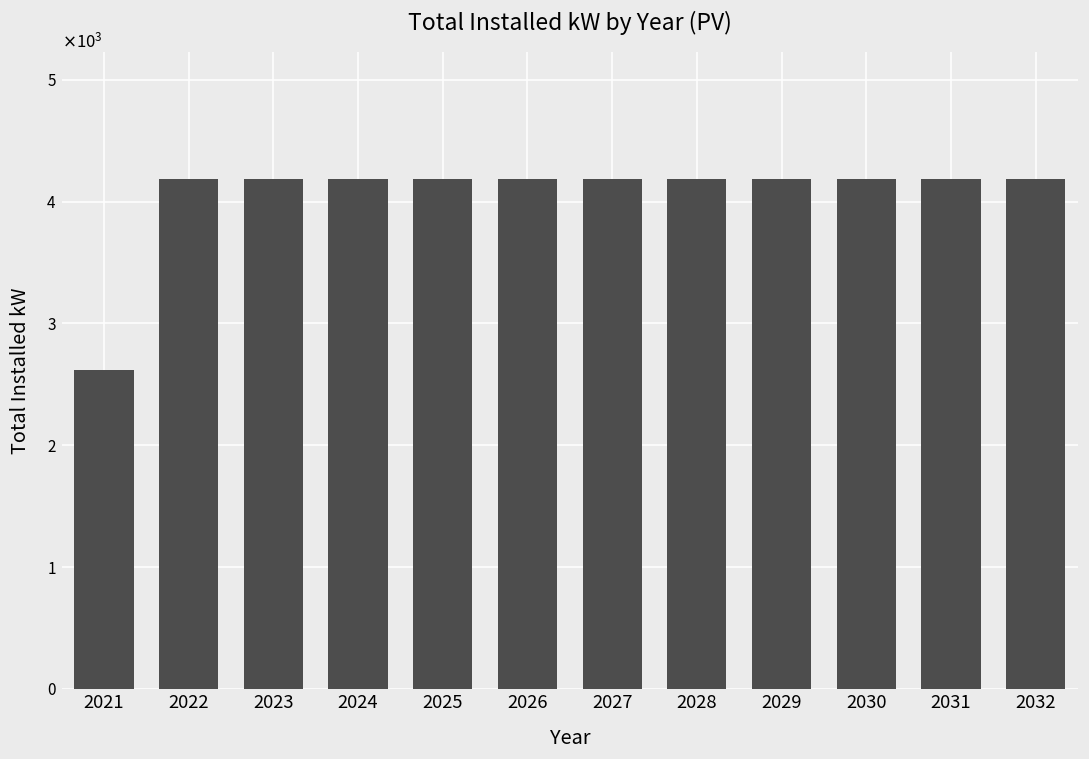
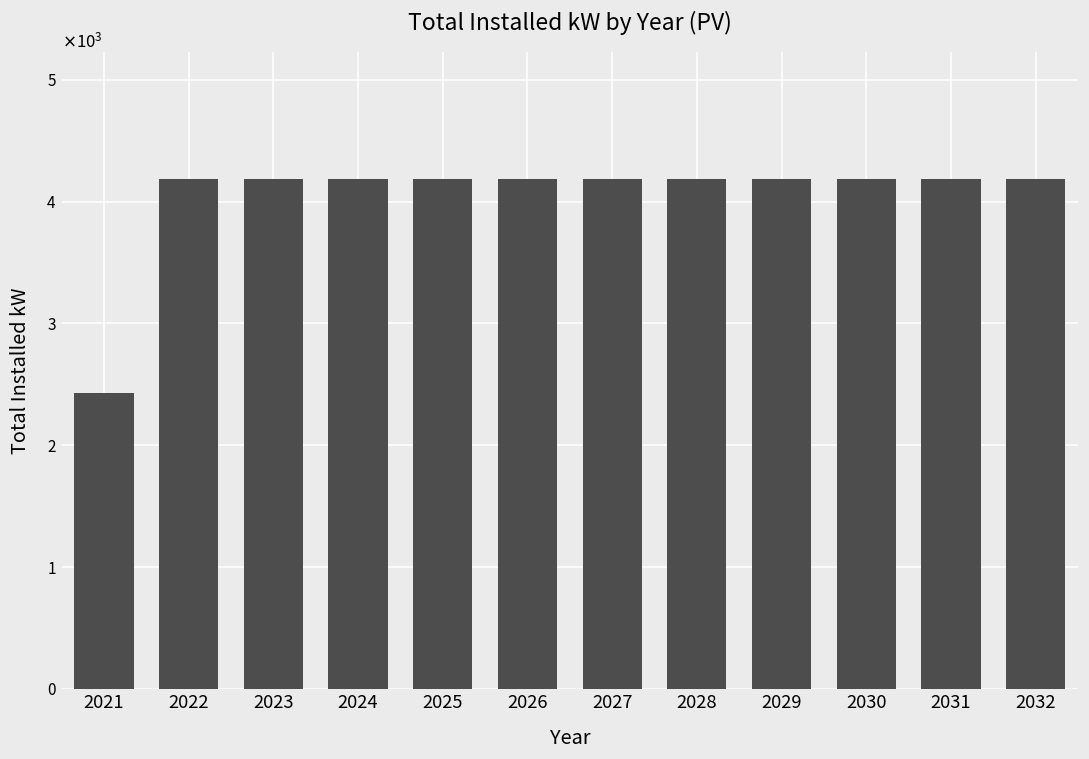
  {
-   "2021": 2620,
+   "2021": 2430,
    "2022": 4180,
    "2023": 4180,
    "2024": 4180,
    "2025": 4180,
    "2026": 4180,
    "2027": 4180,
    "2028": 4180,
    "2029": 4180,
    "2030": 4180,
    "2031": 4180,
    "2032": 4180
  }
